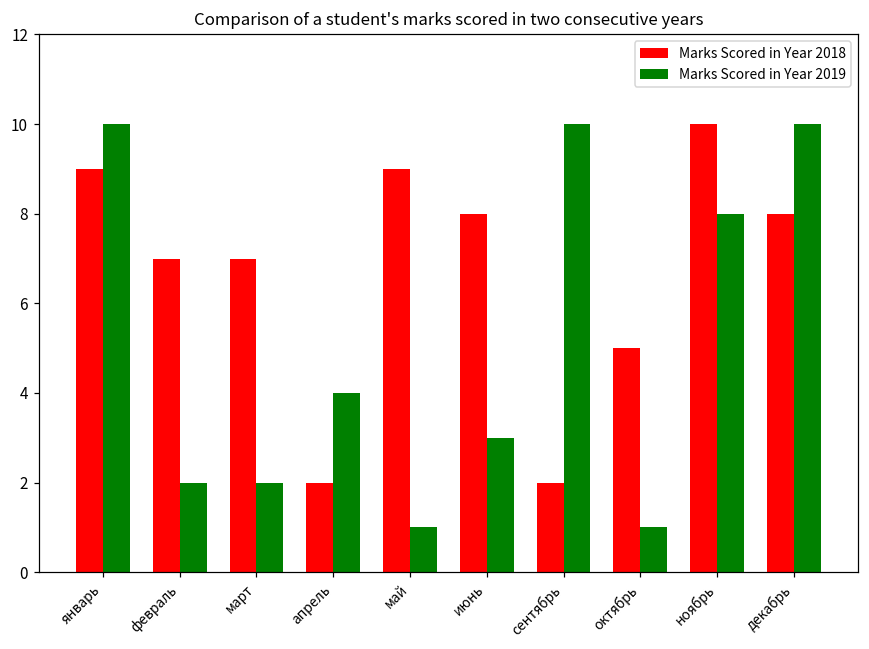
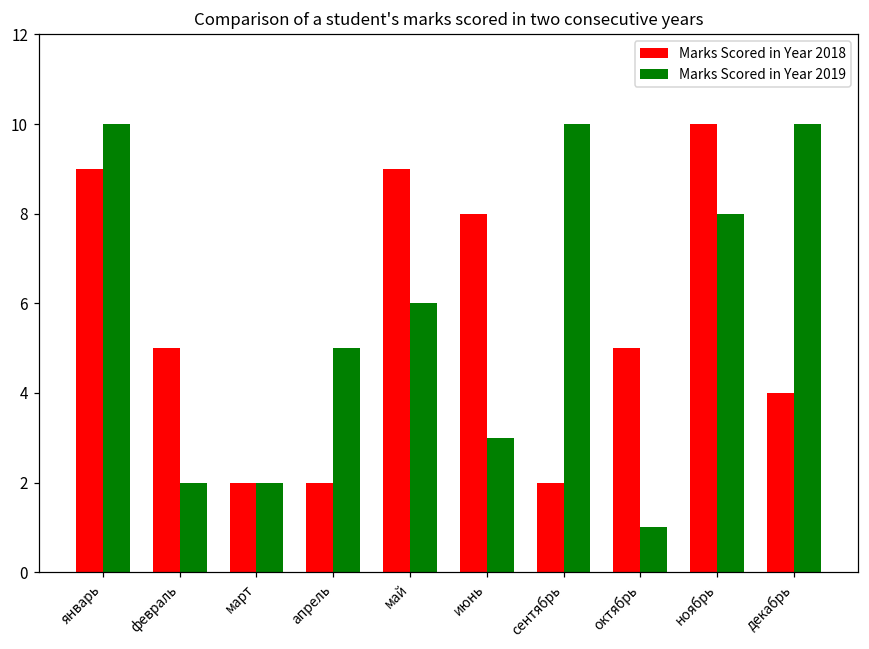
  {
    "Marks Scored in Year 2018": {
      "январь": 9,
-     "февраль": 7,
-     "март": 7,
+     "февраль": 5,
+     "март": 2,
      "апрель": 2,
      "май": 9,
      "июнь": 8,
      "сентябрь": 2,
      "октябрь": 5,
      "ноябрь": 10,
-     "декабрь": 8
+     "декабрь": 4
    },
    "Marks Scored in Year 2019": {
      "январь": 10,
      "февраль": 2,
      "март": 2,
-     "апрель": 4,
-     "май": 1,
+     "апрель": 5,
+     "май": 6,
      "июнь": 3,
      "сентябрь": 10,
      "октябрь": 1,
      "ноябрь": 8,
      "декабрь": 10
    }
  }
